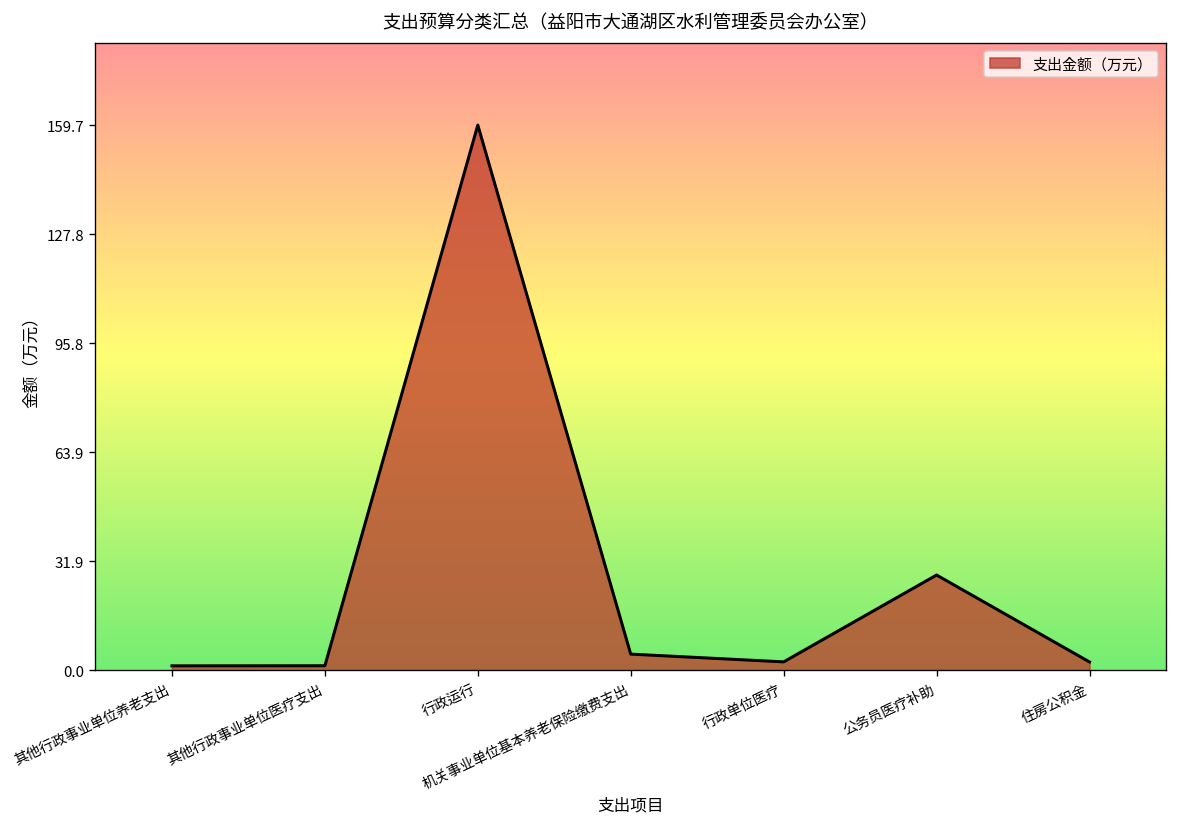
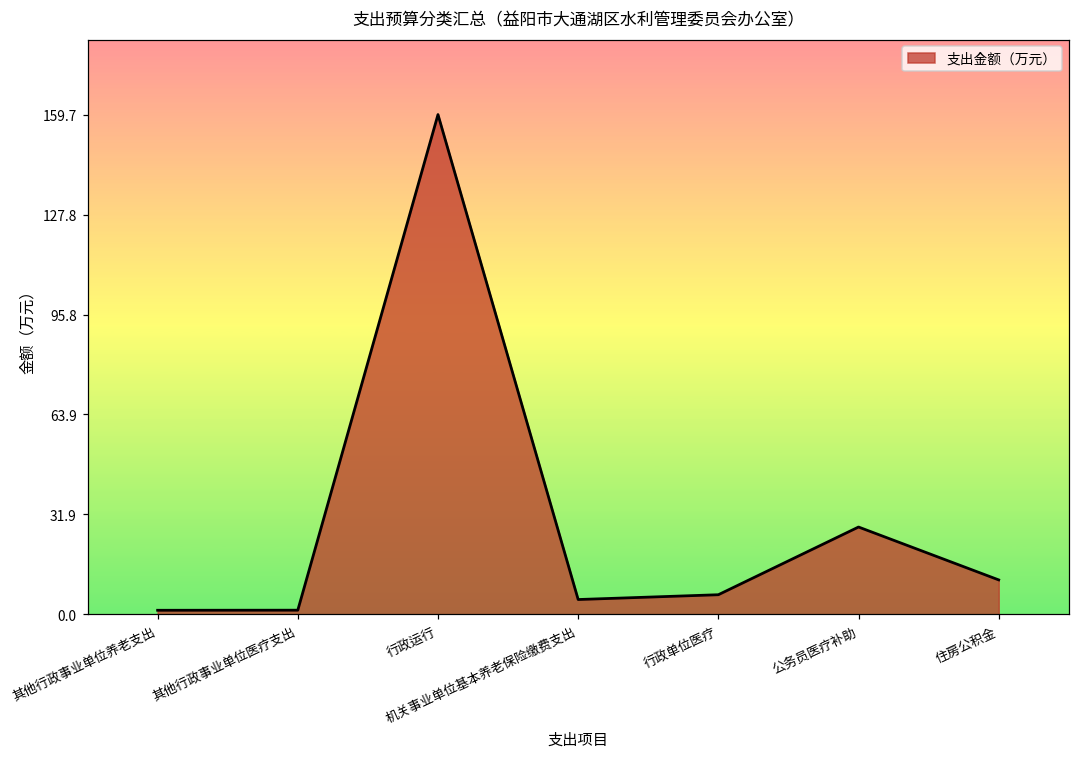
  {
    "其他行政事业单位养老支出": 1,
    "其他行政事业单位医疗支出": 1,
    "行政运行": 160,
    "机关事业单位基本养老保险缴费支出": 5,
-   "行政单位医疗": 2,
+   "行政单位医疗": 6,
    "公务员医疗补助": 28,
-   "住房公积金": 2
+   "住房公积金": 11
  }
